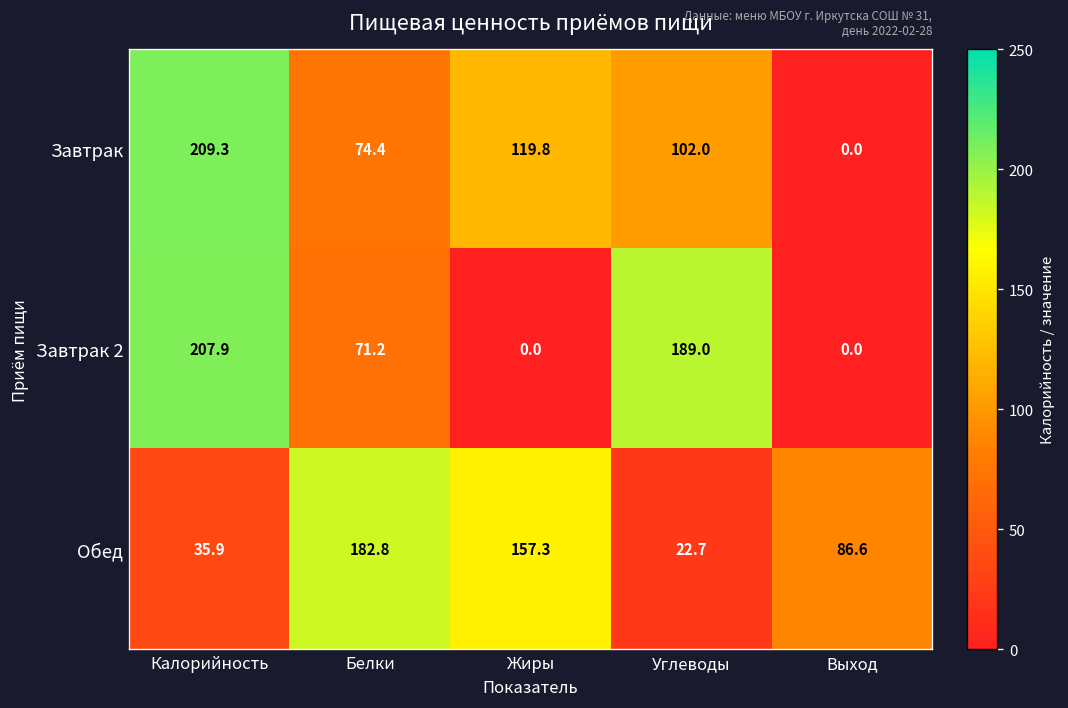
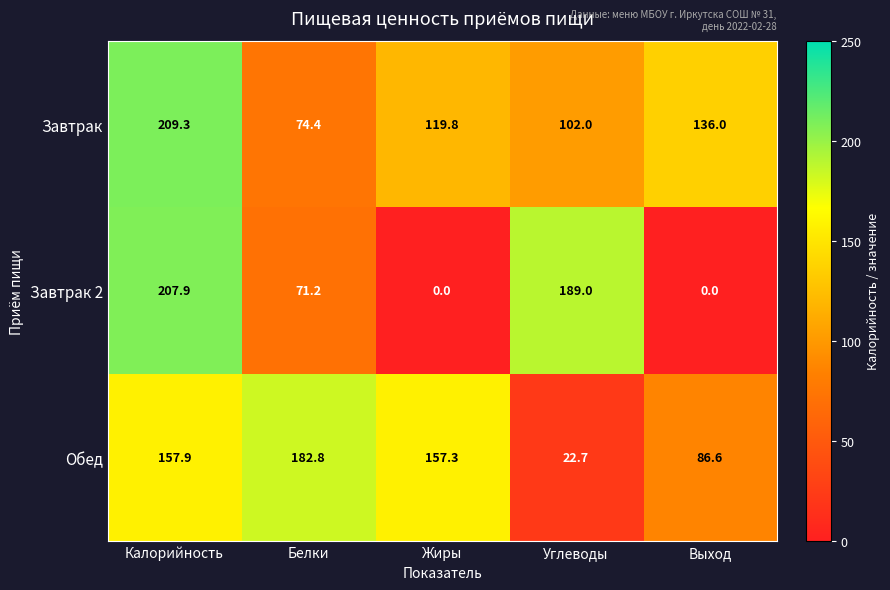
  {
    "Завтрак": {
      "Калорийность": 209.3,
      "Белки": 74.4,
      "Жиры": 119.8,
      "Углеводы": 102.0,
-     "Выход": 0.0
+     "Выход": 136.0
    },
    "Завтрак 2": {
      "Калорийность": 207.9,
      "Белки": 71.2,
      "Жиры": 0.0,
      "Углеводы": 189.0,
      "Выход": 0.0
    },
    "Обед": {
-     "Калорийность": 35.9,
+     "Калорийность": 157.9,
      "Белки": 182.8,
      "Жиры": 157.3,
      "Углеводы": 22.7,
      "Выход": 86.6
    }
  }
